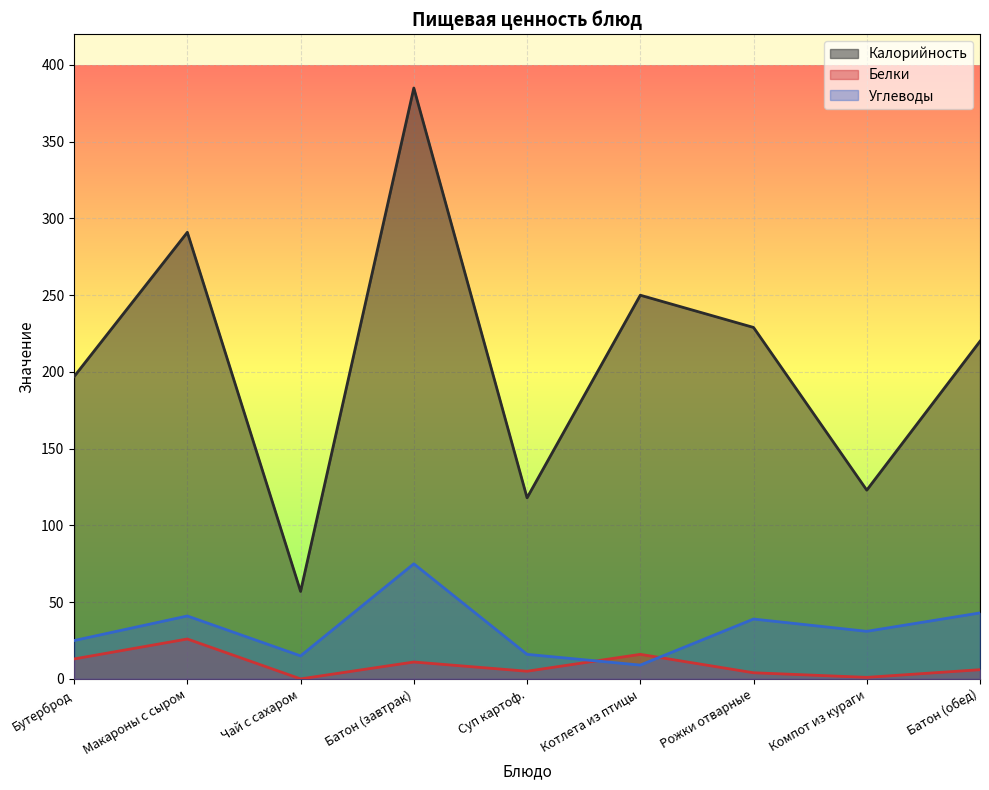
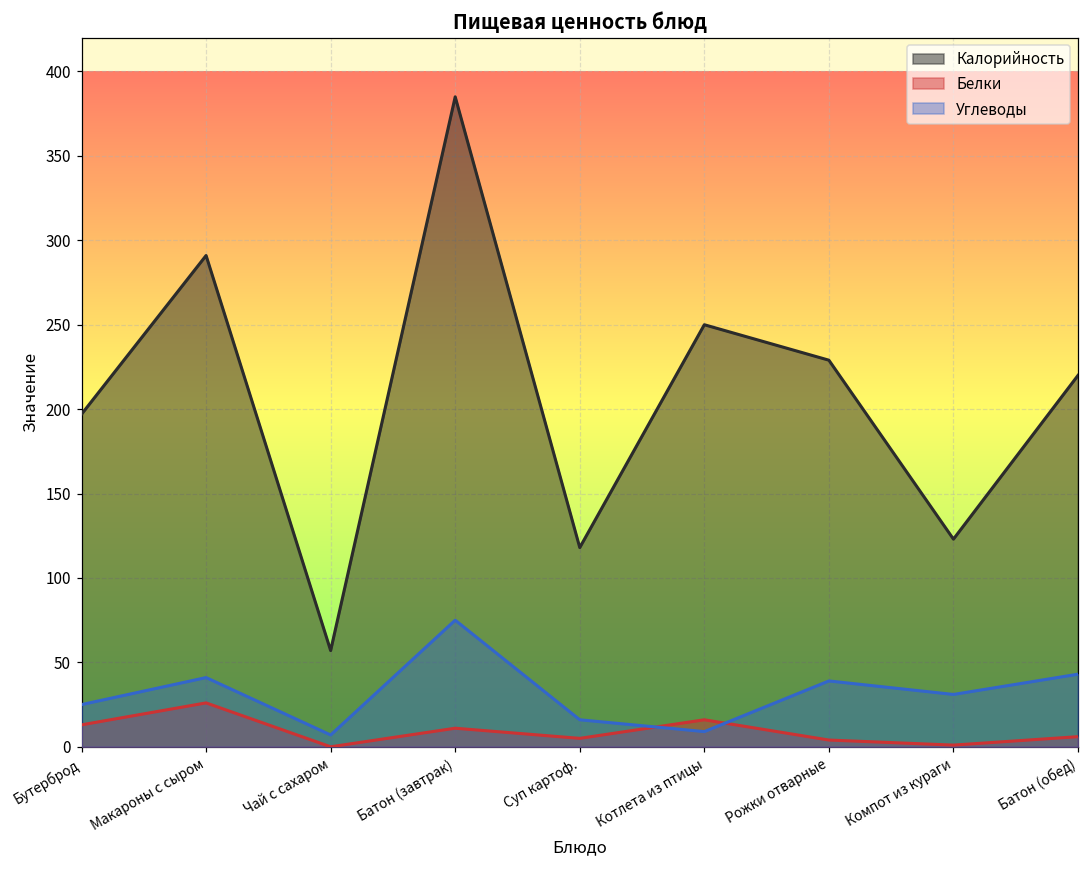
  {
    "Калорийность": {
      "Бутерброд": 197,
      "Макароны с сыром": 291,
      "Чай с сахаром": 57,
      "Батон (завтрак)": 385,
      "Суп картоф.": 118,
      "Котлета из птицы": 250,
      "Рожки отварные": 229,
      "Компот из кураги": 123,
      "Батон (обед)": 220
    },
    "Белки": {
      "Бутерброд": 13,
      "Макароны с сыром": 26,
      "Чай с сахаром": 0,
      "Батон (завтрак)": 11,
      "Суп картоф.": 5,
      "Котлета из птицы": 16,
      "Рожки отварные": 4,
      "Компот из кураги": 1,
      "Батон (обед)": 6
    },
    "Углеводы": {
      "Бутерброд": 25,
      "Макароны с сыром": 41,
-     "Чай с сахаром": 15,
+     "Чай с сахаром": 7,
      "Батон (завтрак)": 75,
      "Суп картоф.": 16,
      "Котлета из птицы": 9,
      "Рожки отварные": 39,
      "Компот из кураги": 31,
      "Батон (обед)": 43
    }
  }
